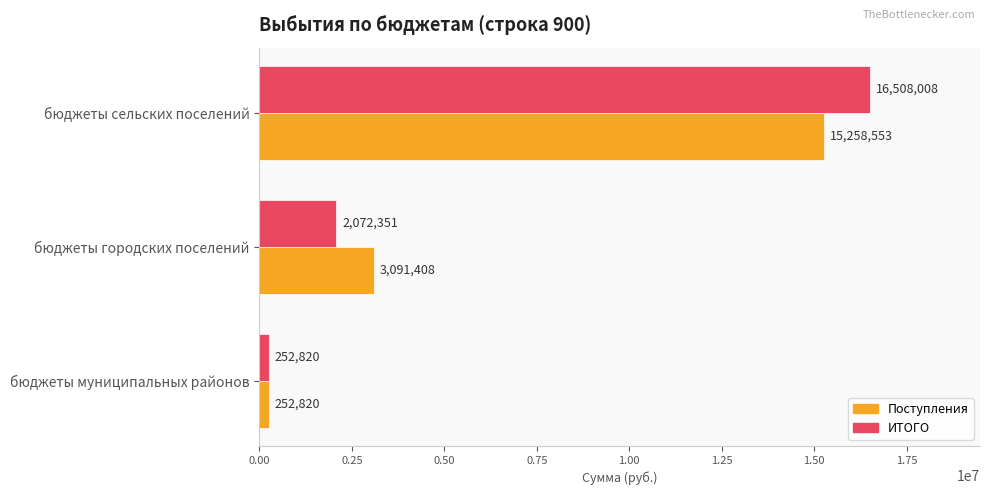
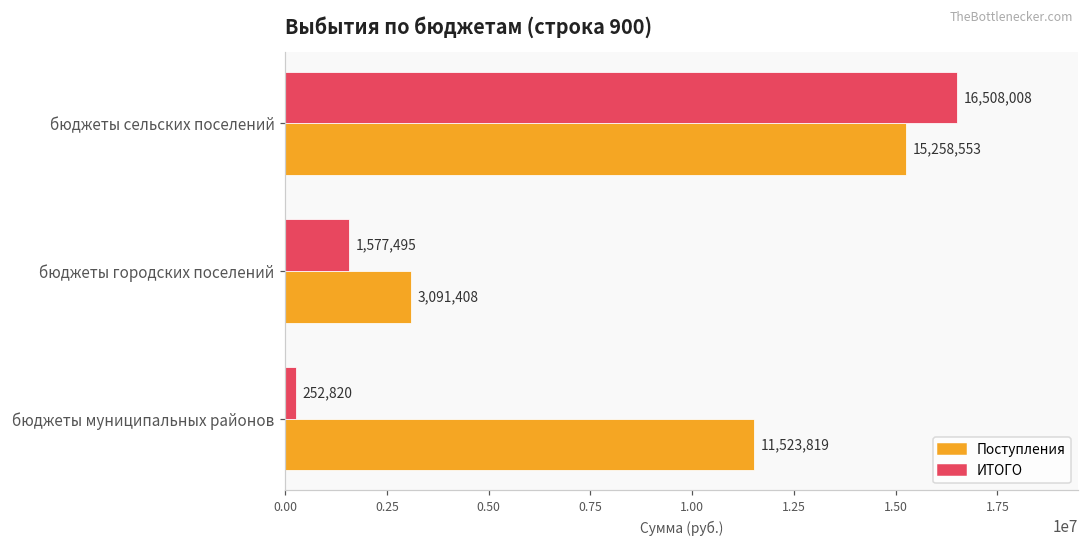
  {
    "Поступления": {
      "бюджеты сельских поселений": "15,258,553",
      "бюджеты городских поселений": "3,091,408",
-     "бюджеты муниципальных районов": "252,820"
+     "бюджеты муниципальных районов": "11,523,819"
    },
    "ИТОГО": {
      "бюджеты сельских поселений": "16,508,008",
-     "бюджеты городских поселений": "2,072,351",
+     "бюджеты городских поселений": "1,577,495",
      "бюджеты муниципальных районов": "252,820"
    }
  }
